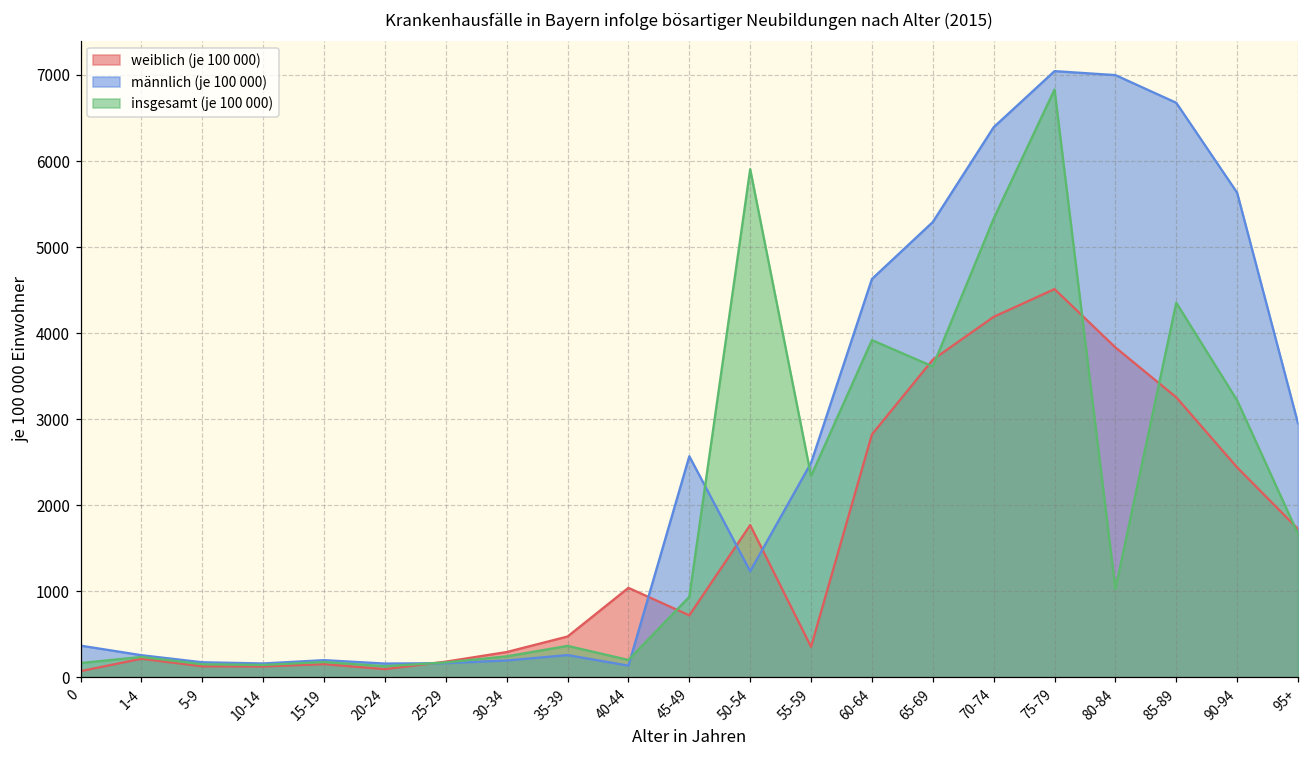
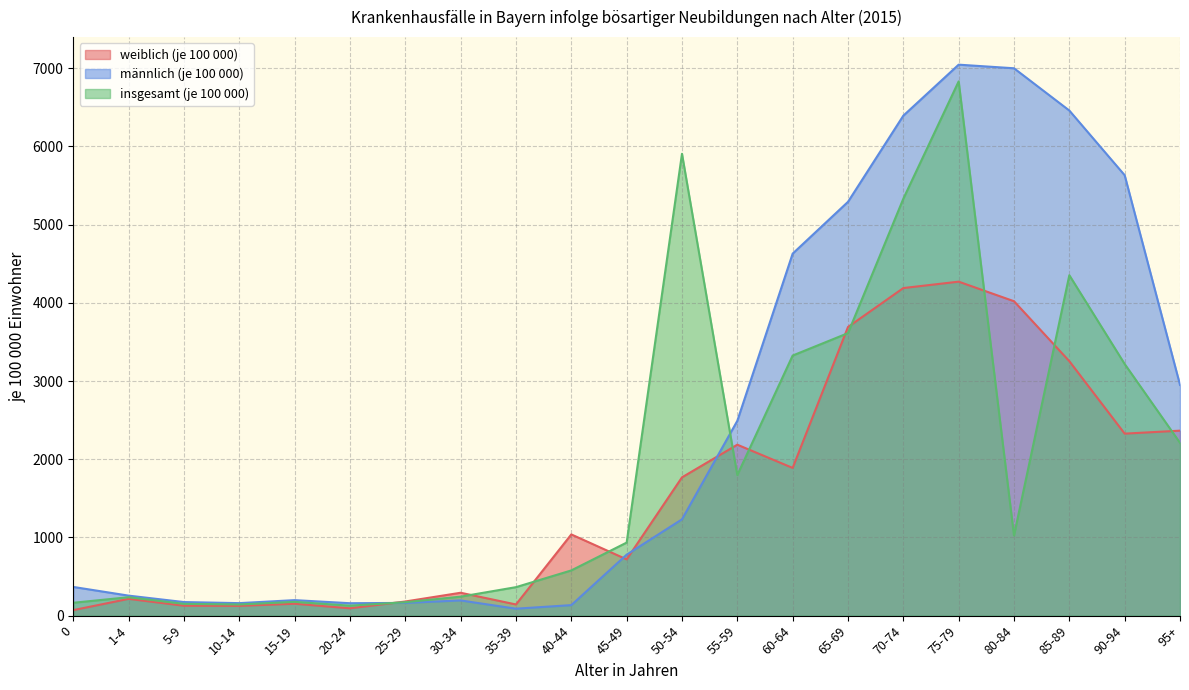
  {
    "weiblich (je 100 000)": {
      "0": 100,
      "20-24": 100,
      "30-34": 300,
-     "35-39": 500,
+     "35-39": 100,
      "40-44": 1000,
      "45-49": 700,
      "50-54": 1800,
-     "55-59": 400,
-     "60-64": 2800,
+     "55-59": 2200,
+     "60-64": 1900,
      "65-69": 3700,
      "70-74": 4200,
-     "75-79": 4500,
-     "80-84": 3800,
+     "75-79": 4300,
+     "80-84": 4000,
      "85-89": 3300,
-     "90-94": 2400,
-     "95+": 1700
+     "90-94": 2300,
+     "95+": 2400
    },
    "männlich (je 100 000)": {
      "0": 400,
      "30-34": 200,
-     "35-39": 300,
+     "35-39": 100,
      "40-44": 100,
-     "45-49": 2600,
+     "45-49": 800,
      "50-54": 1200,
      "55-59": 2500,
      "60-64": 4600,
      "65-69": 5300,
      "70-74": 6400,
      "75-79": 7000,
      "80-84": 7000,
-     "85-89": 6700,
+     "85-89": 6500,
      "90-94": 5600,
      "95+": 3000
    },
    "insgesamt (je 100 000)": {
      "0": 200,
      "30-34": 200,
      "35-39": 400,
-     "40-44": 200,
+     "40-44": 600,
      "45-49": 900,
      "50-54": 5900,
-     "55-59": 2300,
-     "60-64": 3900,
+     "55-59": 1800,
+     "60-64": 3300,
      "65-69": 3600,
      "70-74": 5300,
      "75-79": 6800,
      "80-84": 1000,
      "85-89": 4400,
      "90-94": 3200,
-     "95+": 1700
+     "95+": 2200
    }
  }
